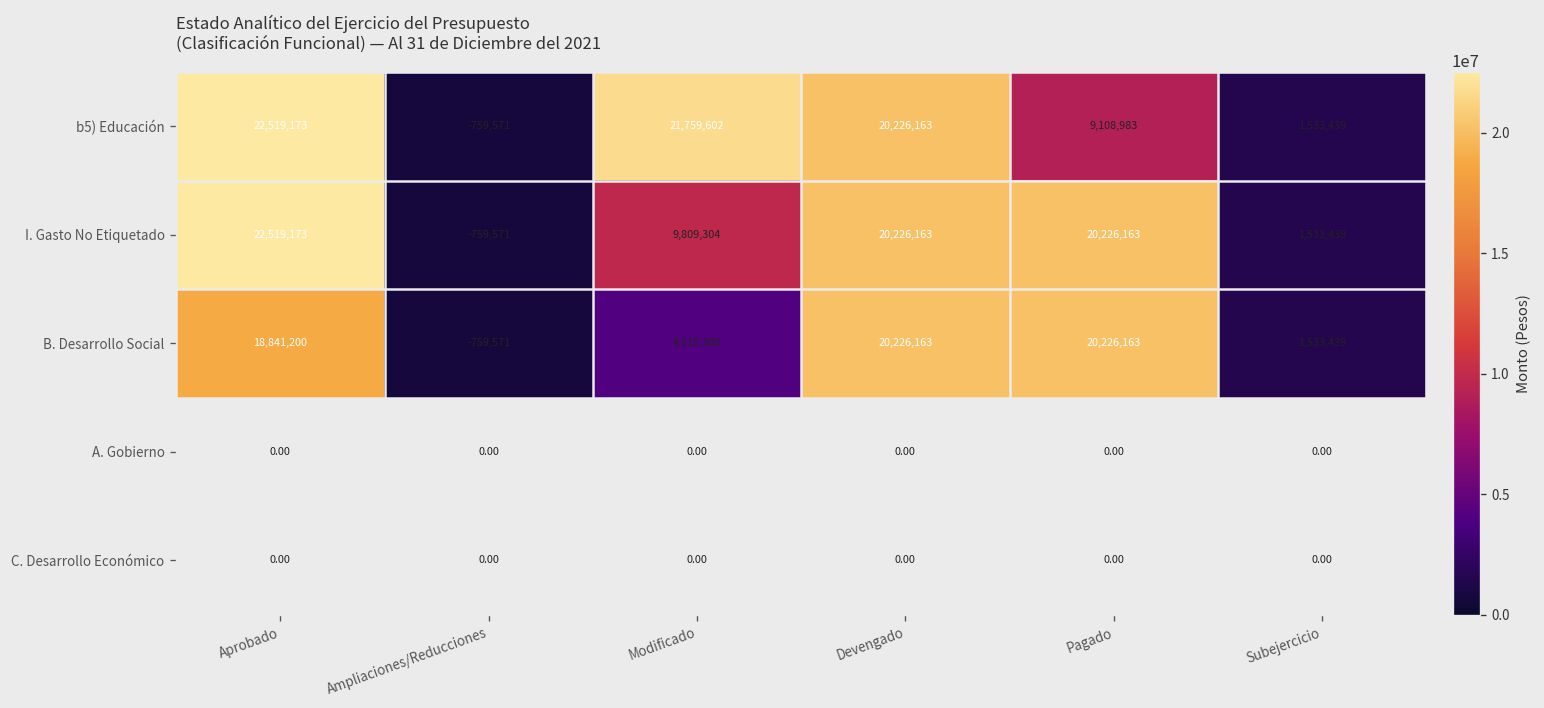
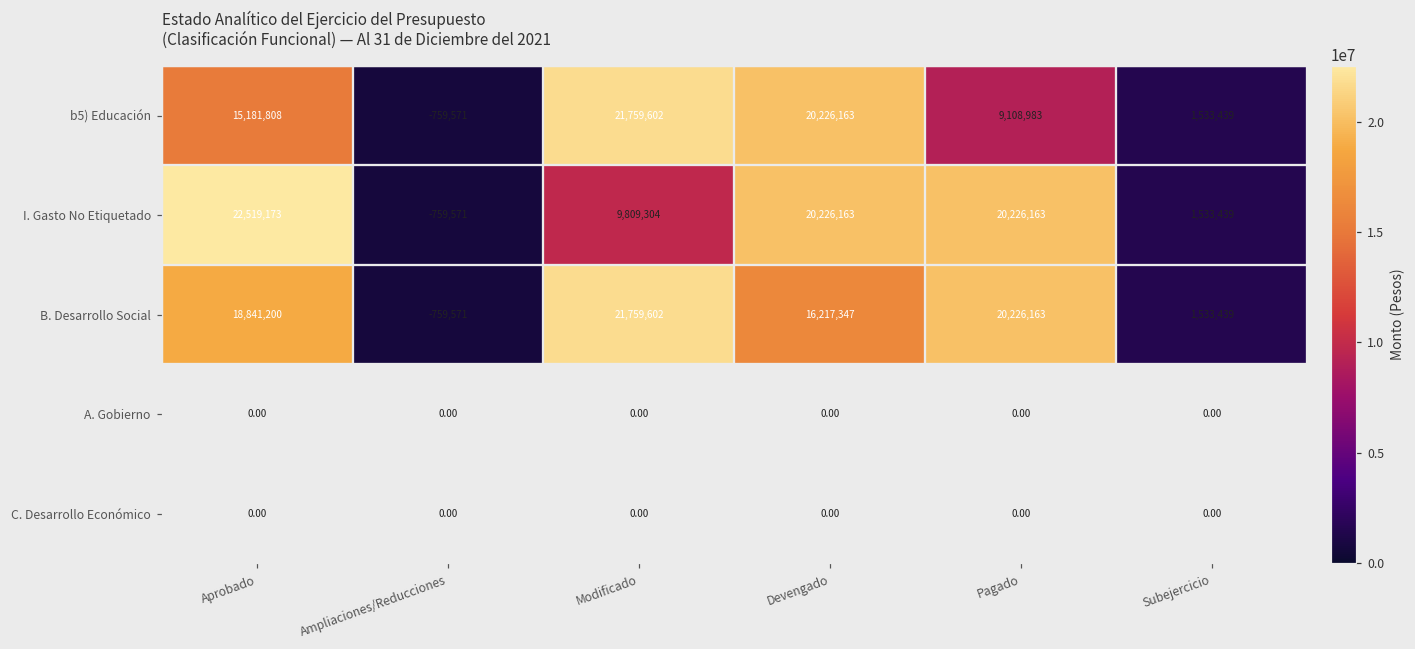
  {
    "b5) Educación": {
-     "Aprobado": "22,519,173",
+     "Aprobado": "15,181,808",
      "Modificado": "21,759,602",
      "Devengado": "20,226,163",
      "Pagado": "9,108,983"
    },
    "I. Gasto No Etiquetado": {
      "Aprobado": "22,519,173",
      "Modificado": "9,809,304",
      "Devengado": "20,226,163",
      "Pagado": "20,226,163"
    },
    "B. Desarrollo Social": {
      "Aprobado": "18,841,200",
-     "Modificado": "4,115,300",
-     "Devengado": "20,226,163",
+     "Modificado": "21,759,602",
+     "Devengado": "16,217,347",
      "Pagado": "20,226,163"
    }
  }
